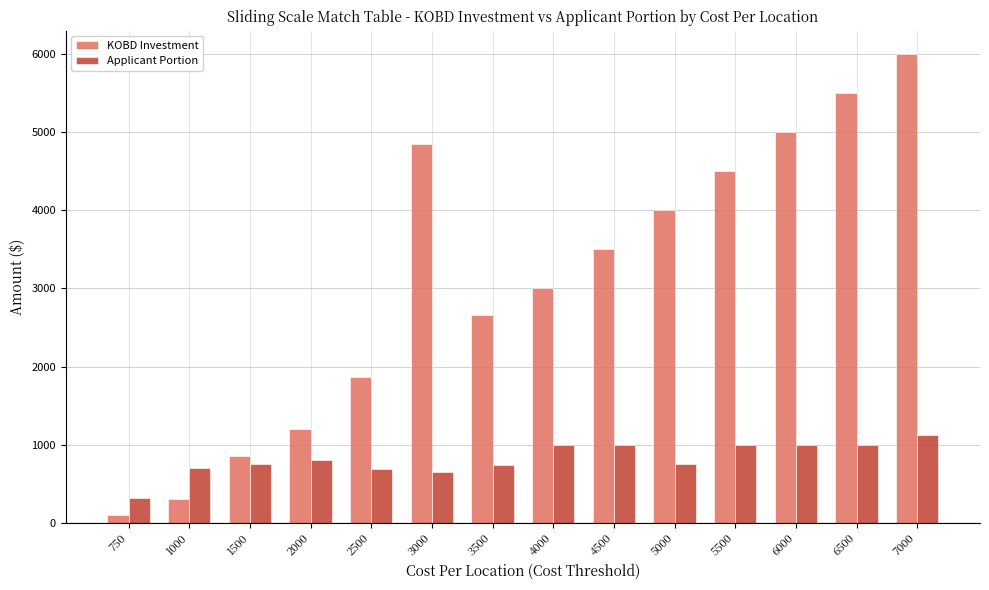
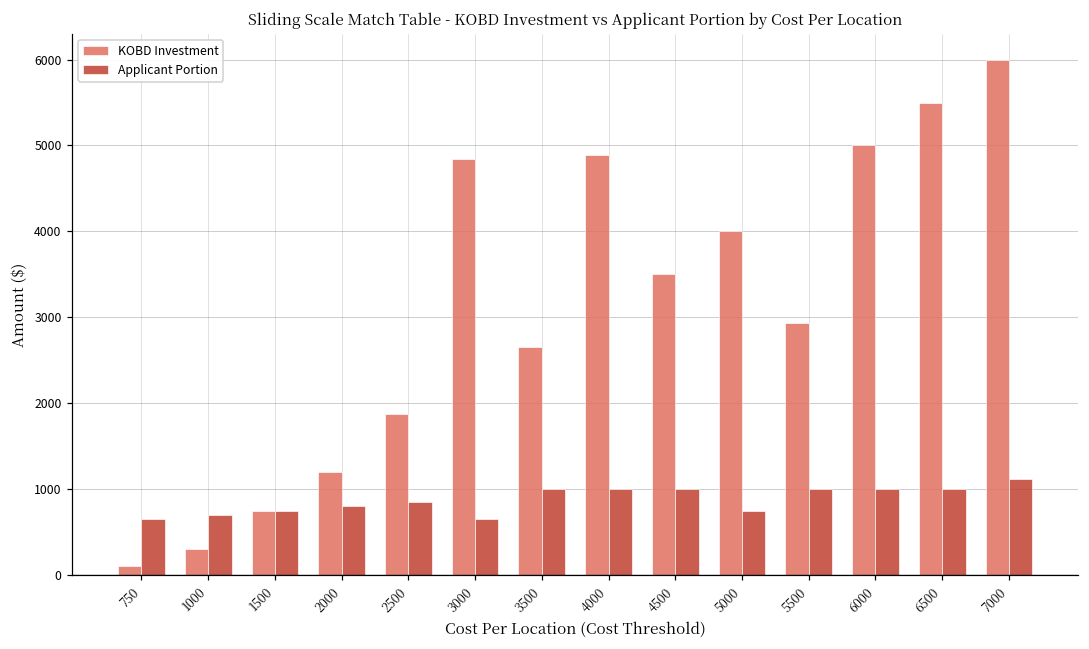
  {
    "KOBD Investment": {
      "750": 100,
      "1000": 300,
-     "1500": 900,
+     "1500": 800,
      "2000": 1200,
      "2500": 1900,
      "3000": 4800,
      "3500": 2700,
-     "4000": 3000,
+     "4000": 4900,
      "4500": 3500,
      "5000": 4000,
-     "5500": 4500,
+     "5500": 2900,
      "6000": 5000,
      "6500": 5500,
      "7000": 6000
    },
    "Applicant Portion": {
-     "750": 300,
+     "750": 700,
      "1000": 700,
      "1500": 800,
      "2000": 800,
-     "2500": 700,
+     "2500": 900,
      "3000": 700,
-     "3500": 700,
+     "3500": 1000,
      "4000": 1000,
      "4500": 1000,
      "5000": 800,
      "5500": 1000,
      "6000": 1000,
      "6500": 1000,
      "7000": 1100
    }
  }
